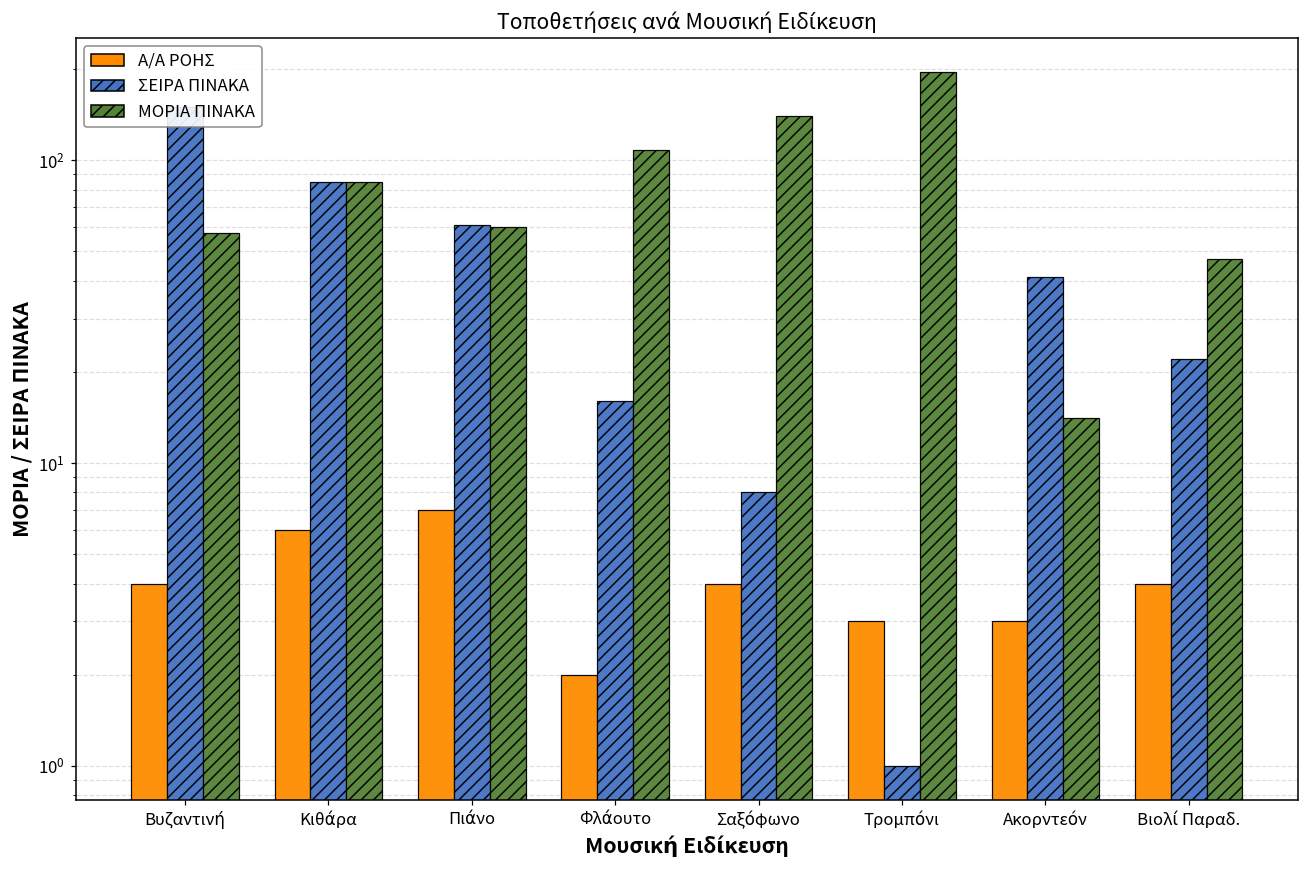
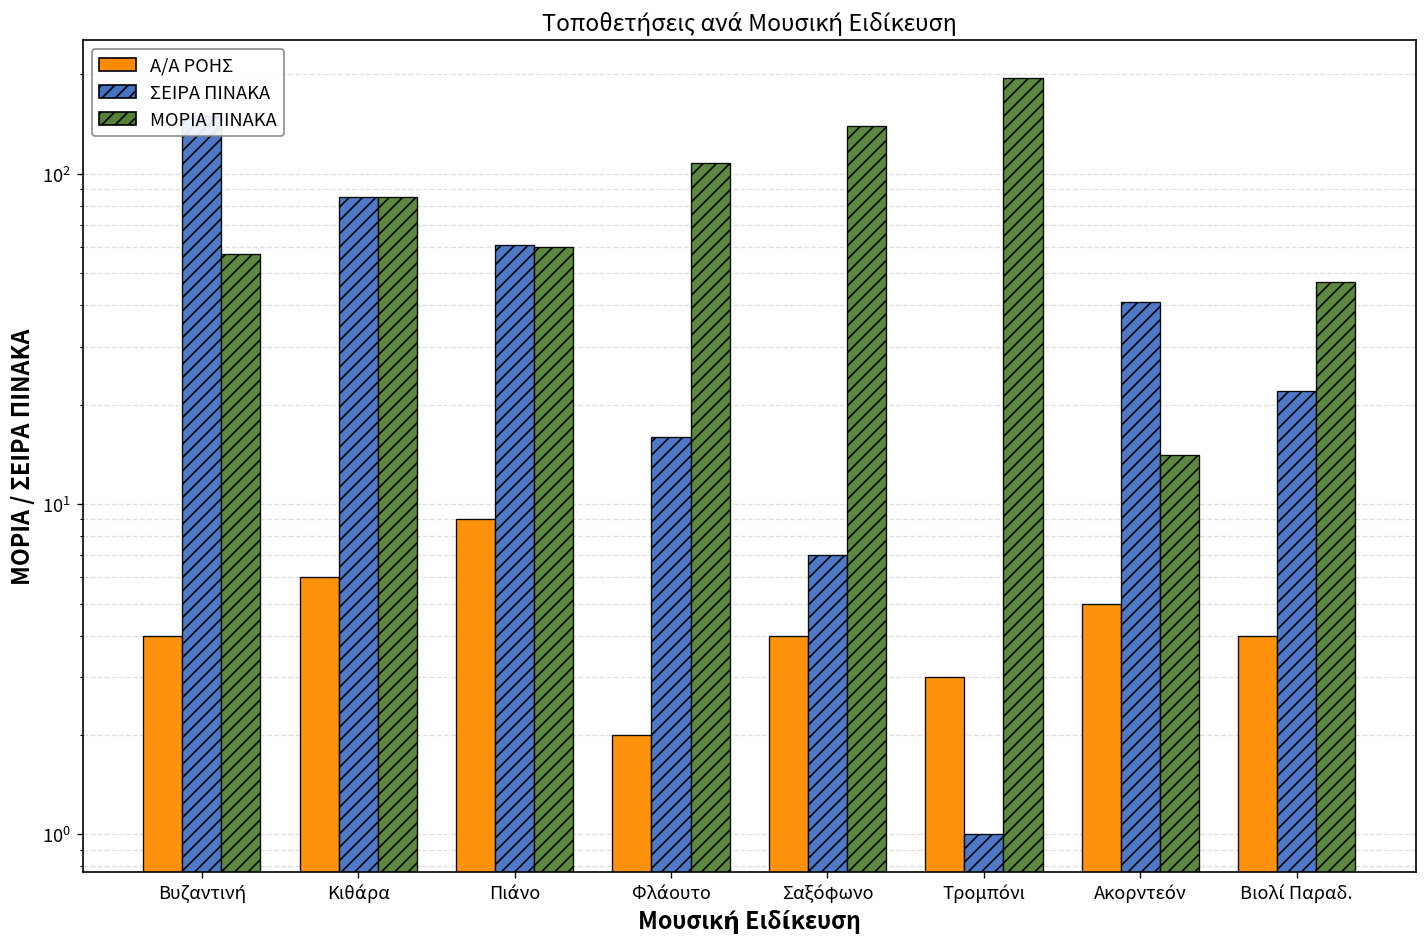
  {
    "Α/Α ΡΟΗΣ": {
      "Βυζαντινή": 4,
      "Κιθάρα": 6,
-     "Πιάνο": 7,
+     "Πιάνο": 9,
      "Φλάουτο": 2,
      "Σαξόφωνο": 4,
      "Τρομπόνι": 3,
-     "Ακορντεόν": 3,
+     "Ακορντεόν": 5,
      "Βιολί Παραδ.": 4
    },
    "ΣΕΙΡΑ ΠΙΝΑΚΑ": {
      "Κιθάρα": 85,
      "Πιάνο": 61,
      "Φλάουτο": 16,
-     "Σαξόφωνο": 8,
+     "Σαξόφωνο": 7,
      "Τρομπόνι": 1,
      "Ακορντεόν": 41,
      "Βιολί Παραδ.": 22
    },
    "ΜΟΡΙΑ ΠΙΝΑΚΑ": {
      "Βυζαντινή": 57,
      "Κιθάρα": 85,
      "Πιάνο": 60,
      "Φλάουτο": 108,
      "Σαξόφωνο": 140,
      "Τρομπόνι": 200,
      "Ακορντεόν": 14,
      "Βιολί Παραδ.": 47
    }
  }
